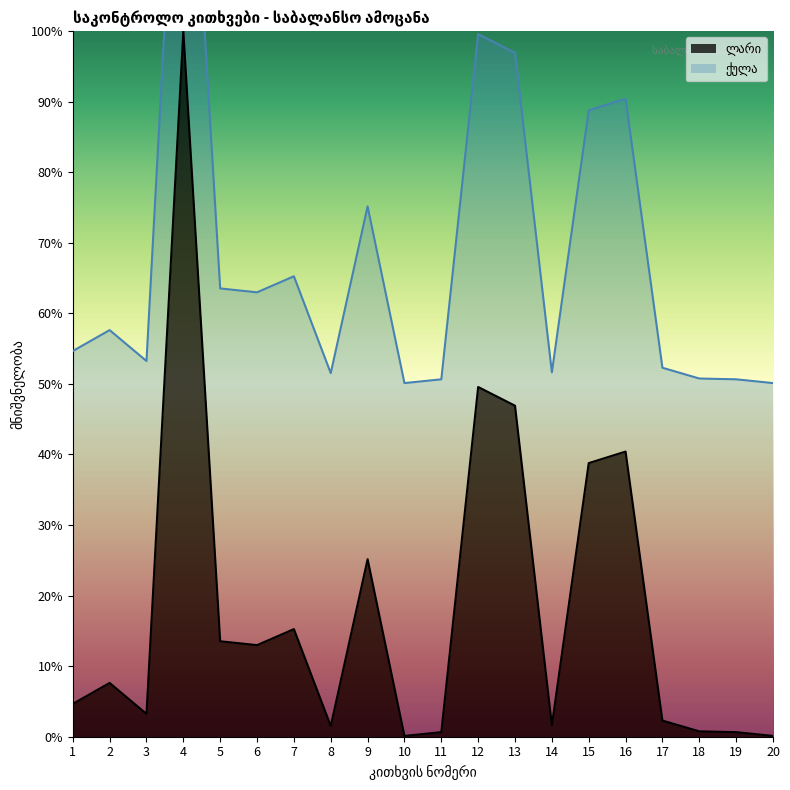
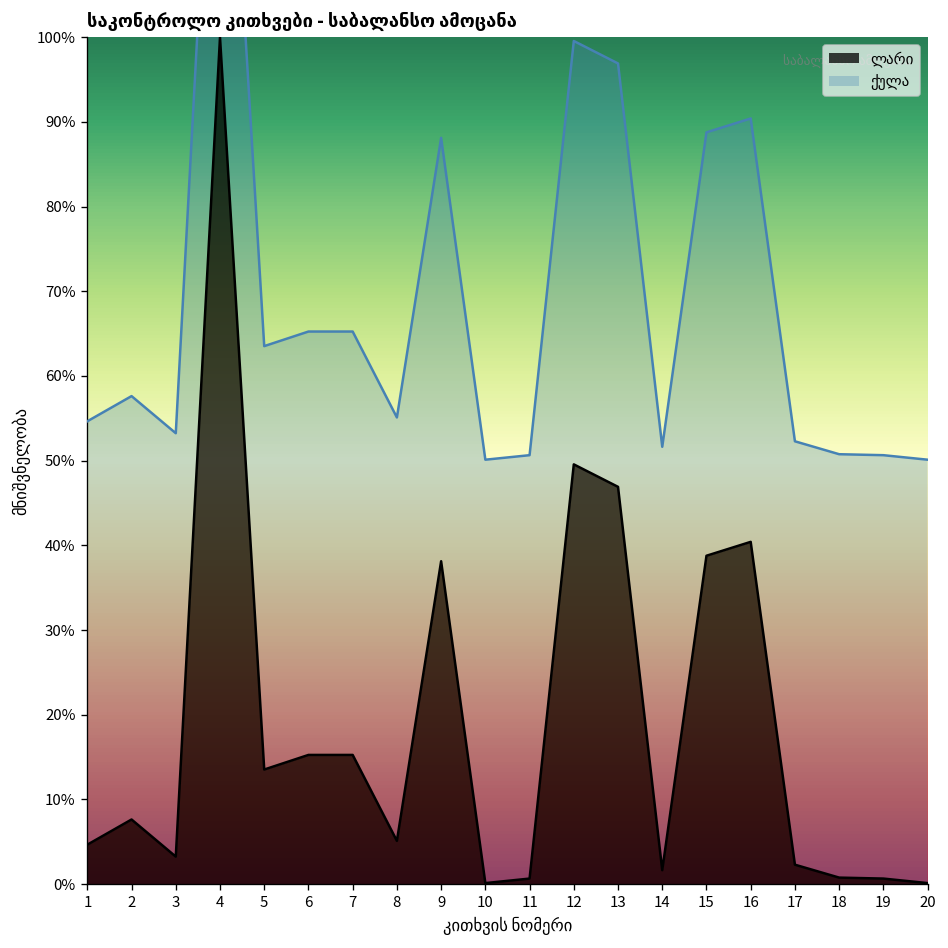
  {
    "ლარი": {
      "1": "5%",
      "2": "8%",
      "3": "3%",
      "4": "100%",
      "5": "14%",
-     "6": "13%",
+     "6": "15%",
      "7": "15%",
-     "8": "2%",
-     "9": "25%",
+     "8": "5%",
+     "9": "38%",
      "10": "0%",
      "11": "1%",
      "12": "50%",
      "13": "47%",
      "14": "2%",
      "15": "39%",
      "16": "40%",
      "17": "2%",
      "18": "1%",
      "19": "1%",
      "20": "0%"
    },
    "ქულა": {
      "1": "50%",
      "2": "50%",
      "3": "50%",
      "5": "50%",
      "6": "50%",
      "7": "50%",
      "8": "50%",
      "9": "50%",
      "10": "50%",
      "11": "50%",
      "12": "50%",
      "13": "50%",
      "14": "50%",
      "15": "50%",
      "16": "50%",
      "17": "50%",
      "18": "50%",
      "19": "50%",
      "20": "50%"
    }
  }
